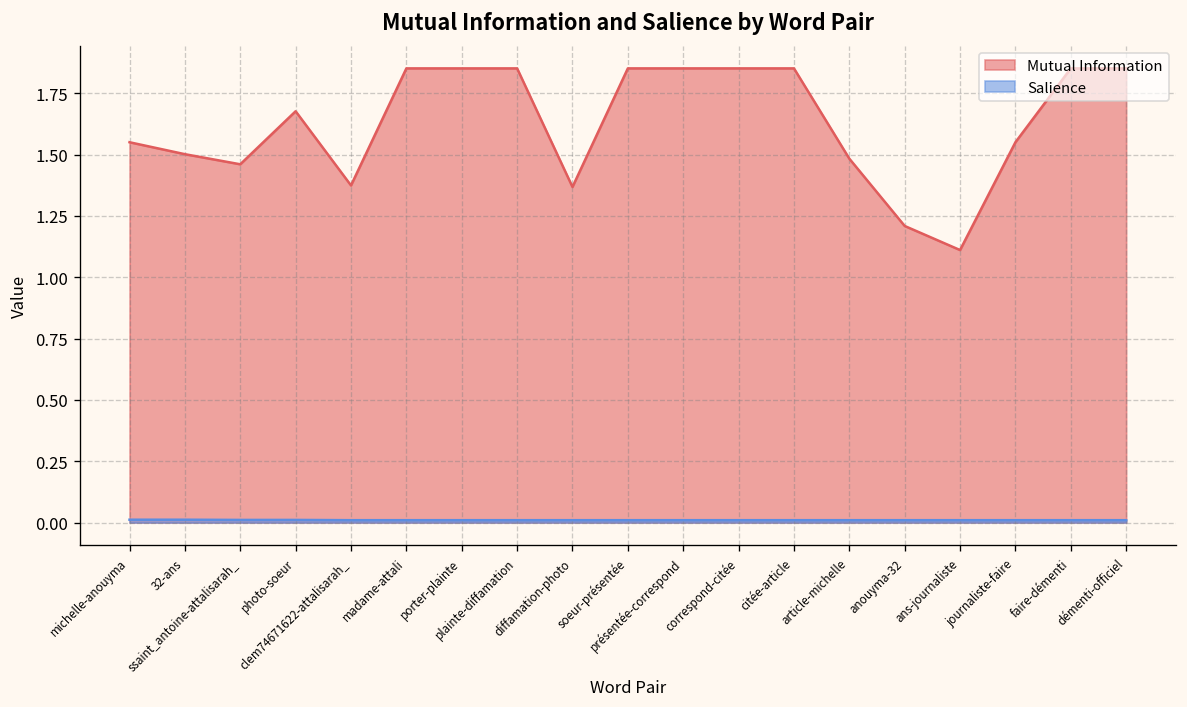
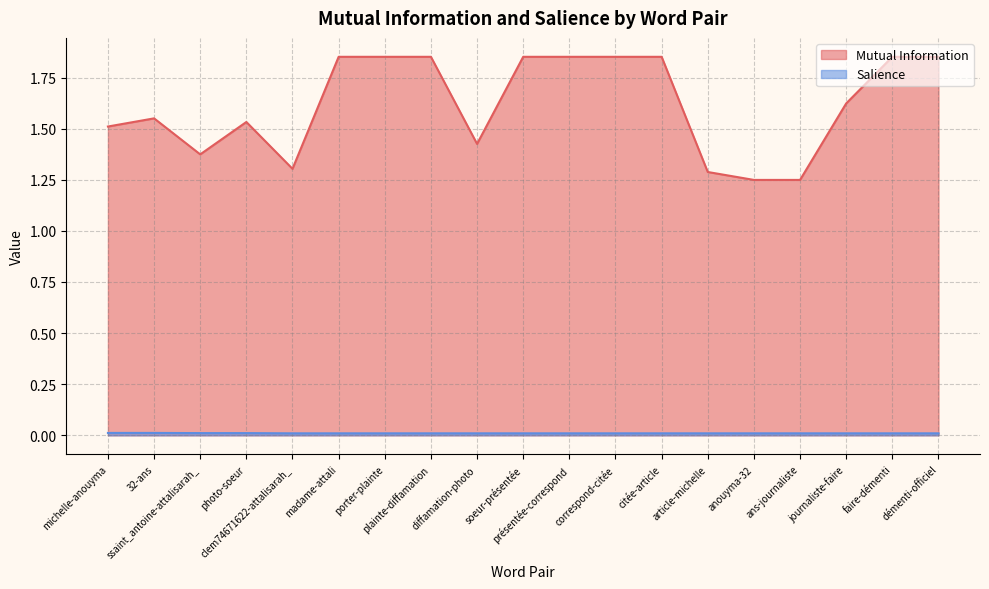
  {
    "Mutual Information": {
-     "michelle-anouyma": 1.55,
-     "32-ans": 1.50,
-     "ssaint_antoine-attalisarah_": 1.46,
-     "photo-soeur": 1.68,
-     "clem74671622-attalisarah_": 1.37,
+     "michelle-anouyma": 1.51,
+     "32-ans": 1.55,
+     "ssaint_antoine-attalisarah_": 1.37,
+     "photo-soeur": 1.53,
+     "clem74671622-attalisarah_": 1.30,
      "madame-attali": 1.85,
      "porter-plainte": 1.85,
      "plainte-diffamation": 1.85,
-     "diffamation-photo": 1.37,
+     "diffamation-photo": 1.43,
      "soeur-présentée": 1.85,
      "présentée-correspond": 1.85,
      "correspond-citée": 1.85,
      "citée-article": 1.85,
-     "article-michelle": 1.48,
-     "anouyma-32": 1.21,
-     "ans-journaliste": 1.11,
-     "journaliste-faire": 1.55
+     "article-michelle": 1.29,
+     "anouyma-32": 1.25,
+     "ans-journaliste": 1.25,
+     "journaliste-faire": 1.62
    },
    "Salience": {
      "michelle-anouyma": 0.01,
      "32-ans": 0.01,
      "ssaint_antoine-attalisarah_": 0.01,
      "photo-soeur": 0.01,
      "clem74671622-attalisarah_": 0.01,
      "madame-attali": 0.01,
      "porter-plainte": 0.01,
      "plainte-diffamation": 0.01,
      "diffamation-photo": 0.01,
      "soeur-présentée": 0.01,
      "présentée-correspond": 0.01,
      "correspond-citée": 0.01,
      "citée-article": 0.01,
      "article-michelle": 0.01,
      "anouyma-32": 0.01,
      "ans-journaliste": 0.01,
      "journaliste-faire": 0.01,
      "faire-démenti": 0.01,
      "démenti-officiel": 0.01
    }
  }
